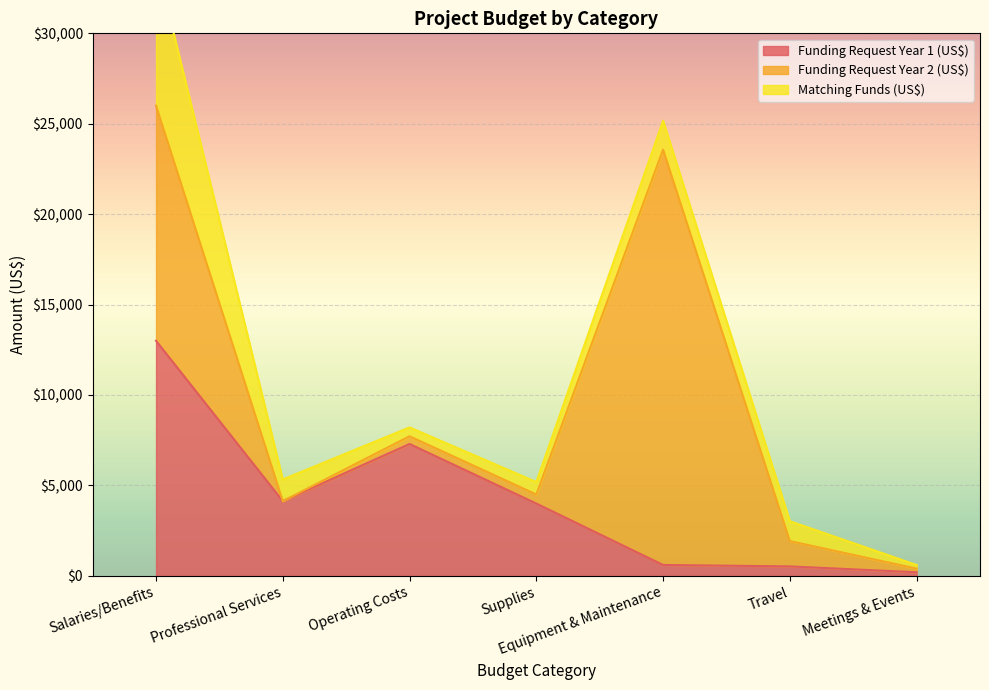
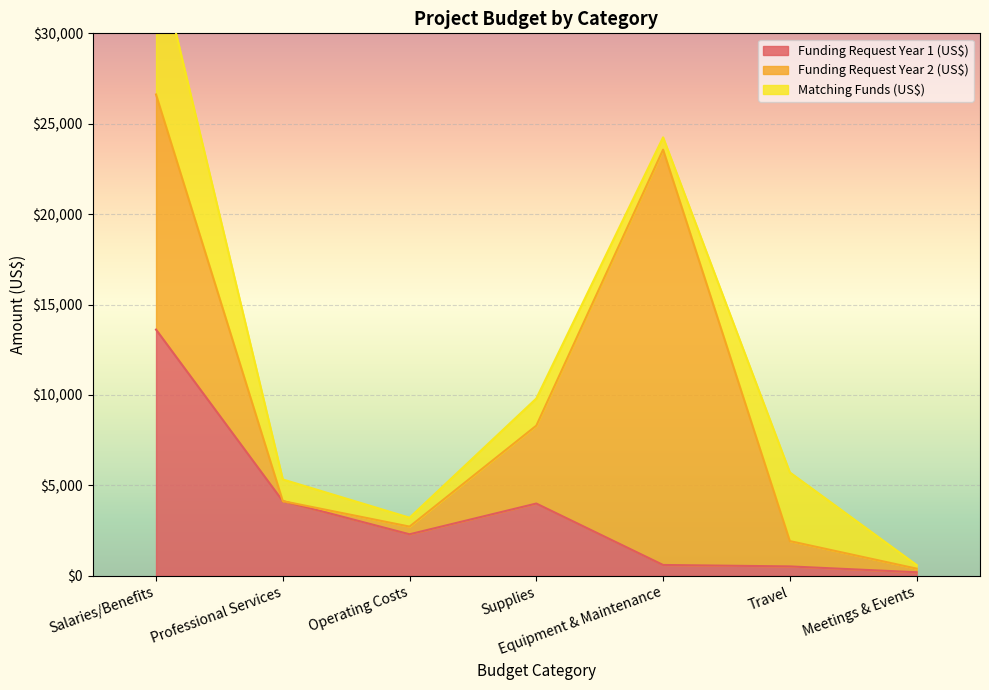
  {
    "Funding Request Year 1 (US$)": {
-     "Salaries/Benefits": "$13,000",
-     "Operating Costs": "$7,300",
+     "Salaries/Benefits": "$13,600",
+     "Operating Costs": "$2,300",
      "Supplies": "$4,000",
      "Equipment & Maintenance": "$600",
      "Travel": "$500",
      "Meetings & Events": "$200"
    },
    "Funding Request Year 2 (US$)": {
      "Salaries/Benefits": "$13,000",
      "Operating Costs": "$400",
-     "Supplies": "$500",
+     "Supplies": "$4,300",
      "Equipment & Maintenance": "$23,000",
      "Travel": "$1,400",
      "Meetings & Events": "$200"
    },
    "Matching Funds (US$)": {
      "Professional Services": "$1,200",
      "Operating Costs": "$500",
-     "Supplies": "$700",
-     "Equipment & Maintenance": "$1,600",
-     "Travel": "$1,100",
+     "Supplies": "$1,500",
+     "Equipment & Maintenance": "$700",
+     "Travel": "$3,800",
      "Meetings & Events": "$200"
    }
  }
